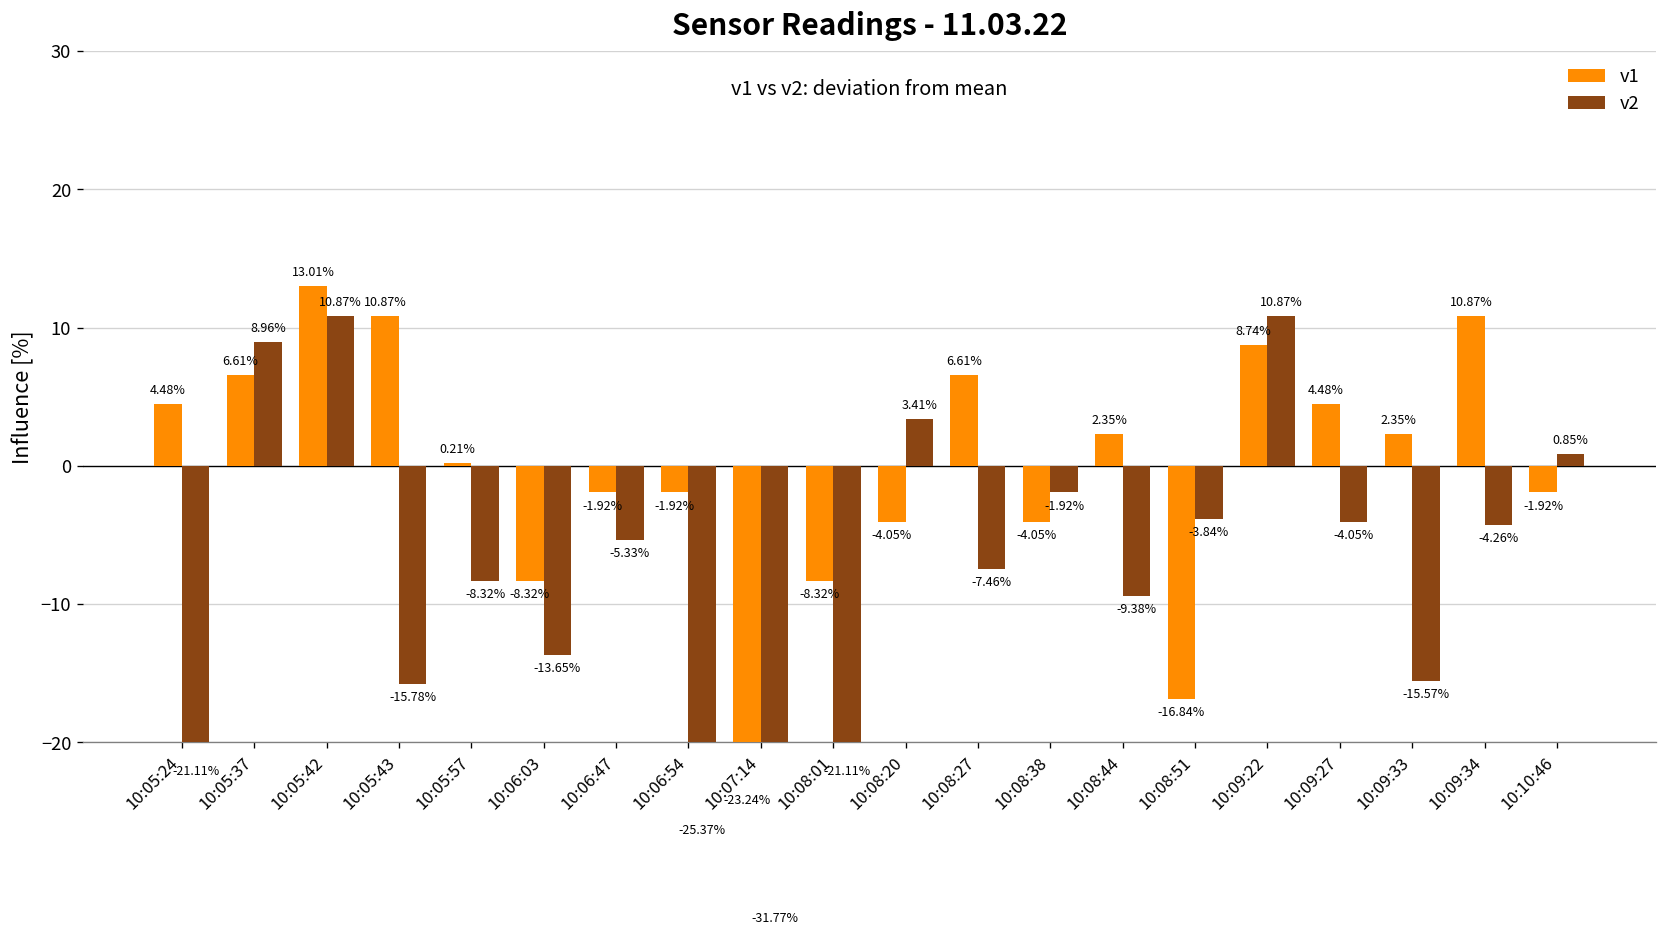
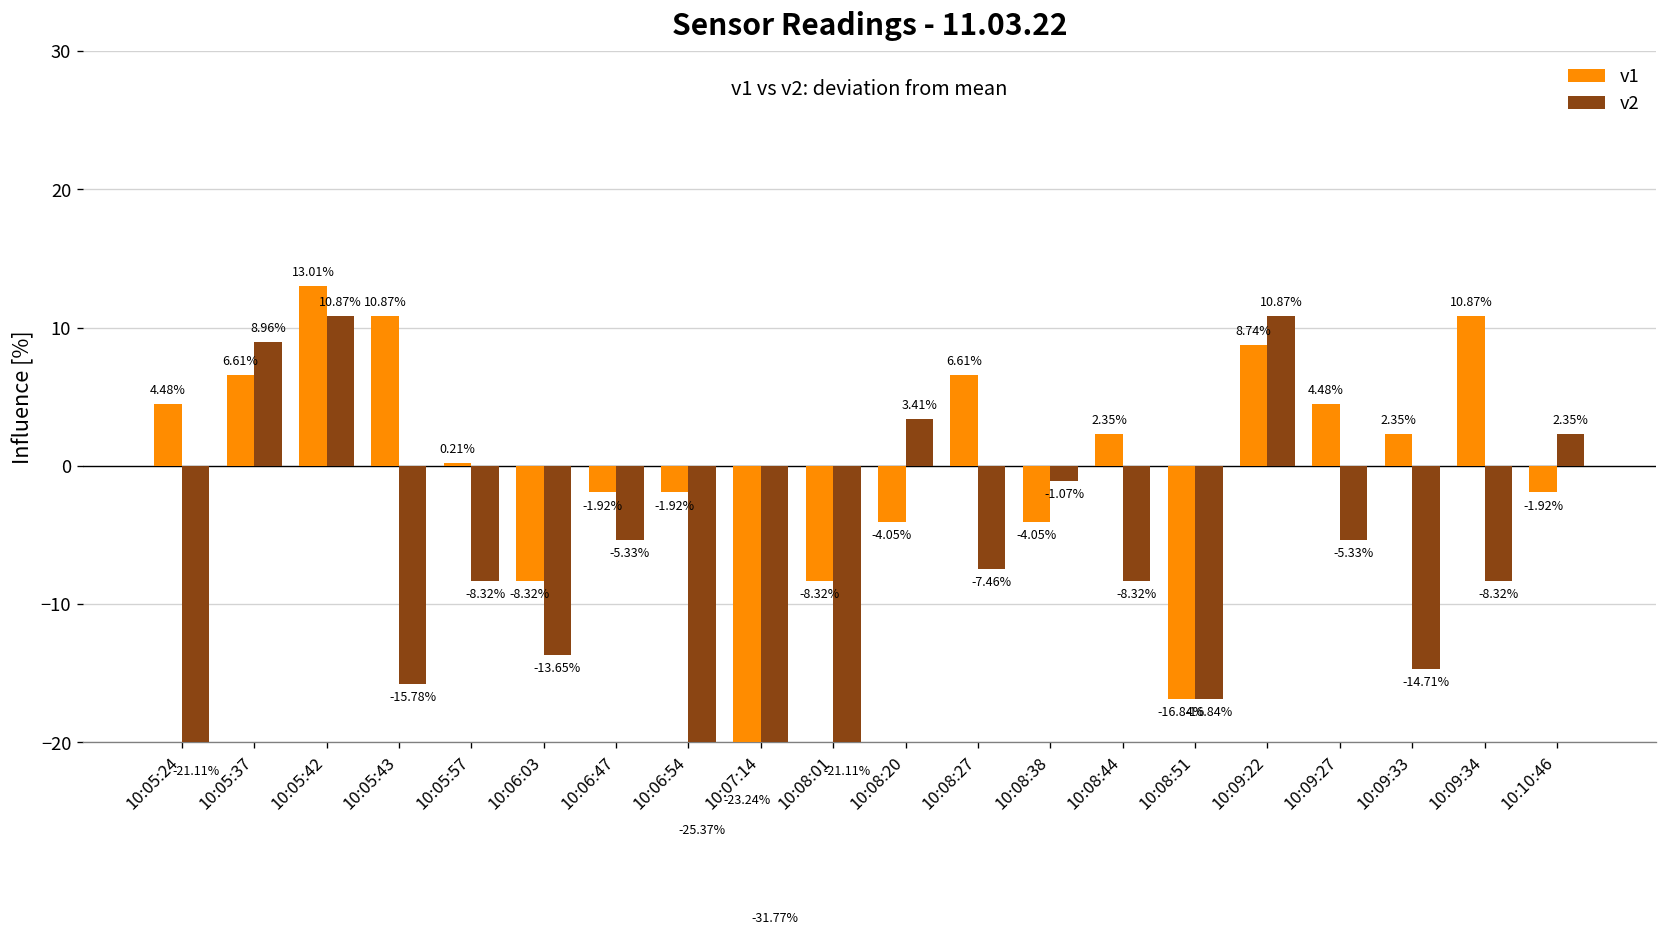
  {
    "v1": {
      "10:05:24": "4.48%",
      "10:05:37": "6.61%",
      "10:05:42": "13.01%",
      "10:05:43": "10.87%",
      "10:05:57": "0.21%",
      "10:06:03": "-8.32%",
      "10:06:47": "-1.92%",
      "10:06:54": "-1.92%",
      "10:08:01": "-8.32%",
      "10:08:20": "-4.05%",
      "10:08:27": "6.61%",
      "10:08:38": "-4.05%",
      "10:08:44": "2.35%",
      "10:09:22": "8.74%",
      "10:09:27": "4.48%",
      "10:09:33": "2.35%",
      "10:09:34": "10.87%",
      "10:10:46": "-1.92%"
    },
    "v2": {
      "10:05:37": "8.96%",
      "10:05:42": "10.87%",
      "10:05:43": "-15.78%",
      "10:05:57": "-8.32%",
      "10:06:03": "-13.65%",
      "10:06:47": "-5.33%",
      "10:08:20": "3.41%",
      "10:08:27": "-7.46%",
-     "10:08:38": "-1.92%",
-     "10:08:44": "-9.38%",
-     "10:08:51": "-3.84%",
+     "10:08:38": "-1.07%",
+     "10:08:44": "-8.32%",
+     "10:08:51": "-16.84%",
      "10:09:22": "10.87%",
-     "10:09:27": "-4.05%",
-     "10:09:33": "-15.57%",
-     "10:09:34": "-4.26%",
-     "10:10:46": "0.85%"
+     "10:09:27": "-5.33%",
+     "10:09:33": "-14.71%",
+     "10:09:34": "-8.32%",
+     "10:10:46": "2.35%"
    }
  }
